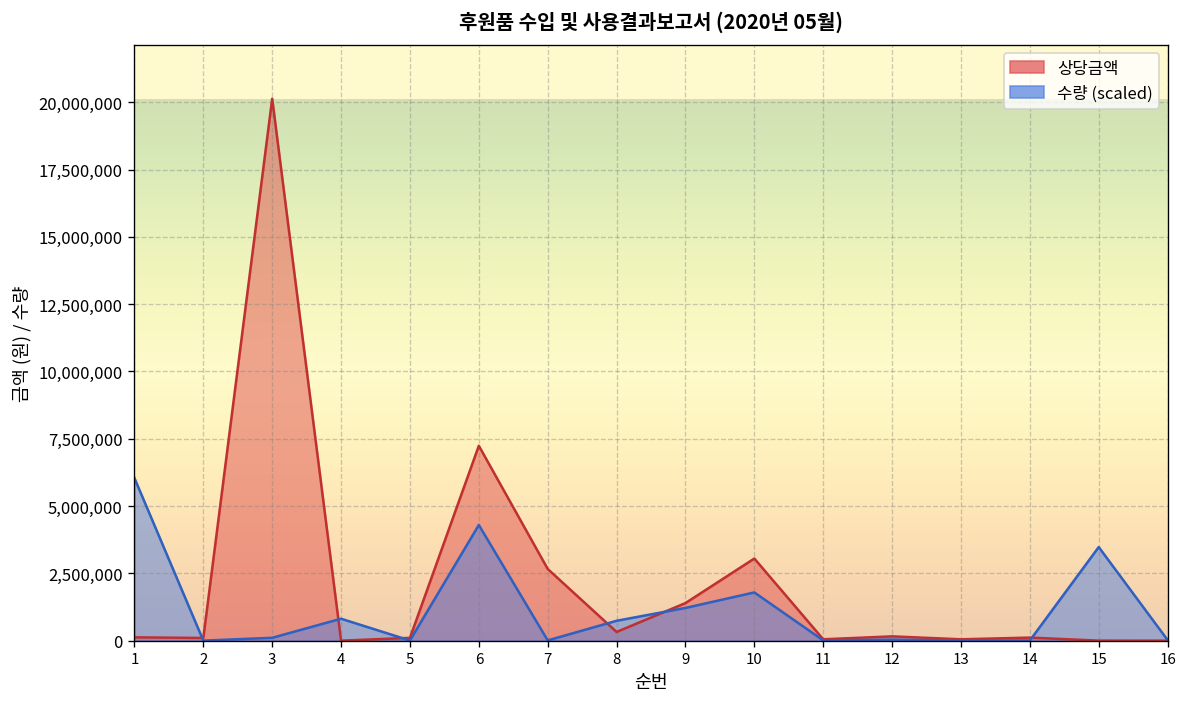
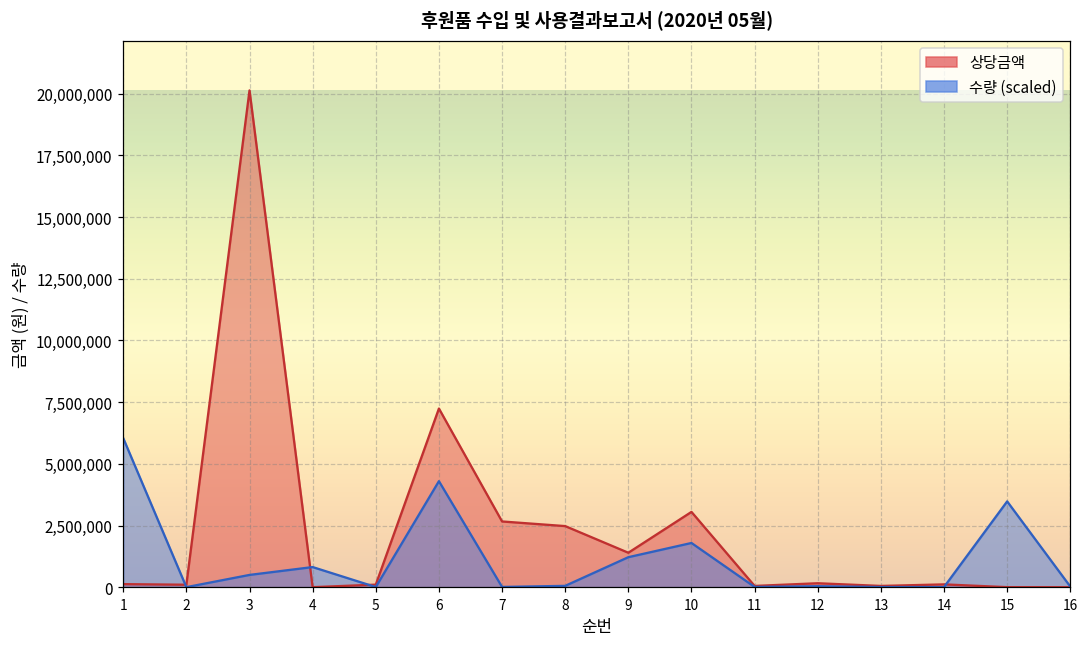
  {
    "상당금액": {
      "1": "100,000",
      "3": "20,100,000",
      "4": "0",
      "6": "7,200,000",
      "7": "2,700,000",
-     "8": "300,000",
+     "8": "2,500,000",
      "9": "1,400,000",
      "10": "3,100,000",
      "12": "200,000",
      "15": "0"
    },
    "수량 (scaled)": {
      "1": "6,000,000",
-     "3": "100,000",
+     "3": "500,000",
      "4": "800,000",
      "6": "4,300,000",
      "7": "0",
-     "8": "700,000",
+     "8": "100,000",
      "9": "1,200,000",
      "10": "1,800,000",
      "12": "0",
      "15": "3,500,000"
    }
  }
